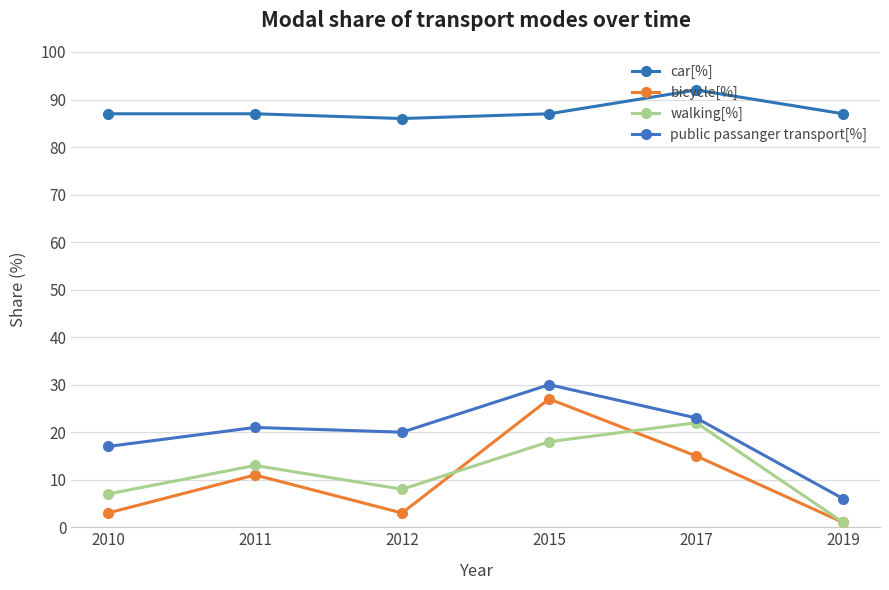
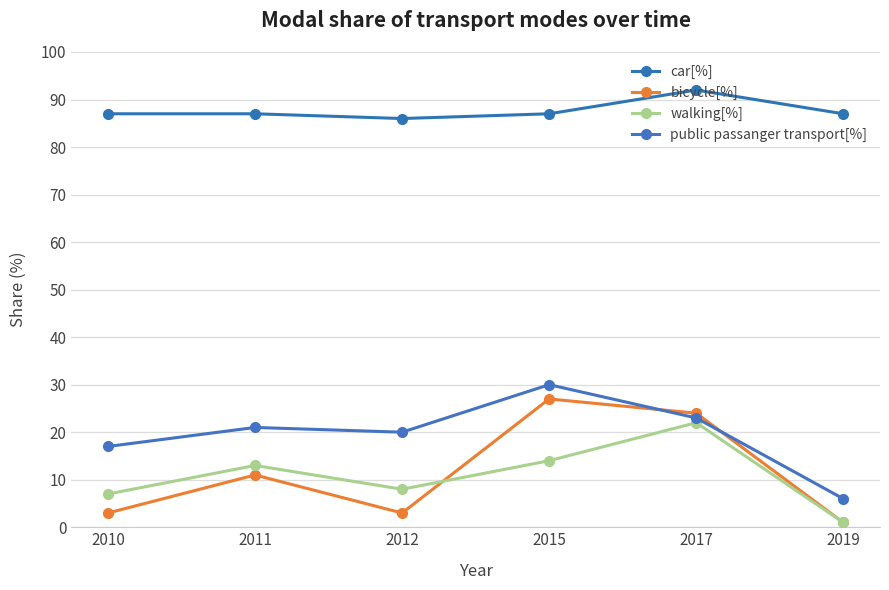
  {
    "bicycle[%]": {
      "2010": 3,
      "2011": 11,
      "2012": 3,
      "2015": 27,
-     "2017": 15
+     "2017": 24
    },
    "walking[%]": {
      "2010": 7,
      "2011": 13,
      "2012": 8,
-     "2015": 18,
+     "2015": 14,
      "2017": 22
    }
  }
